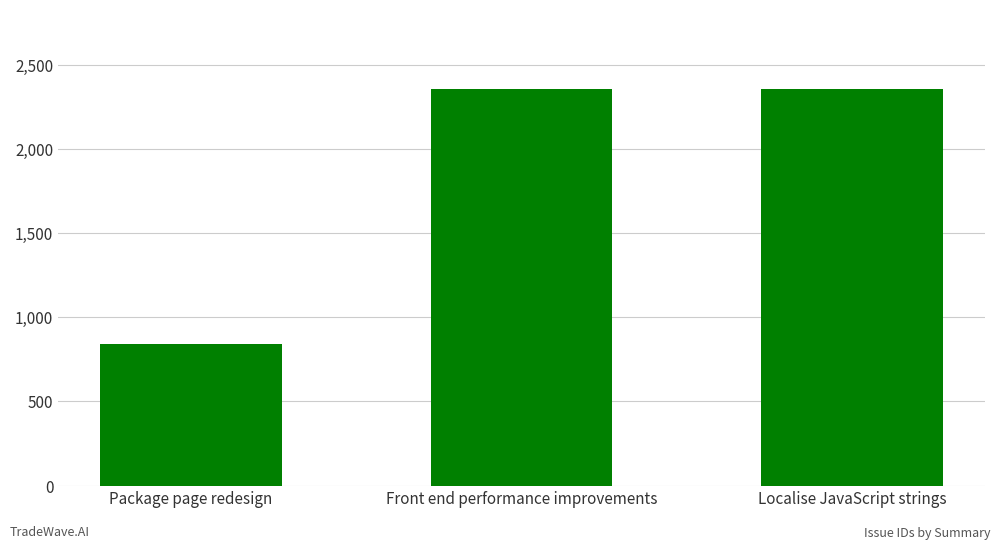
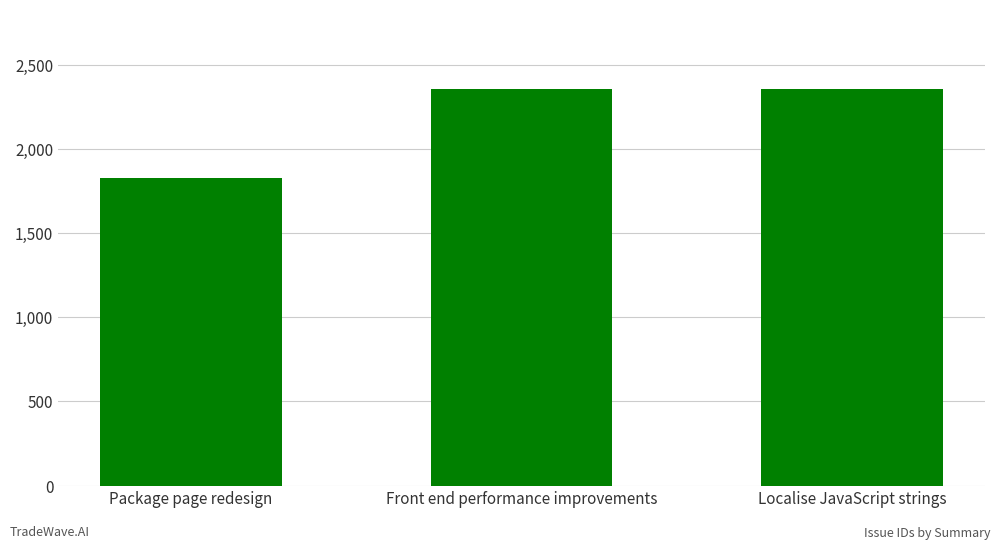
  {
-   "Package page redesign": "840",
+   "Package page redesign": "1,820",
    "Front end performance improvements": "2,350",
    "Localise JavaScript strings": "2,360"
  }
